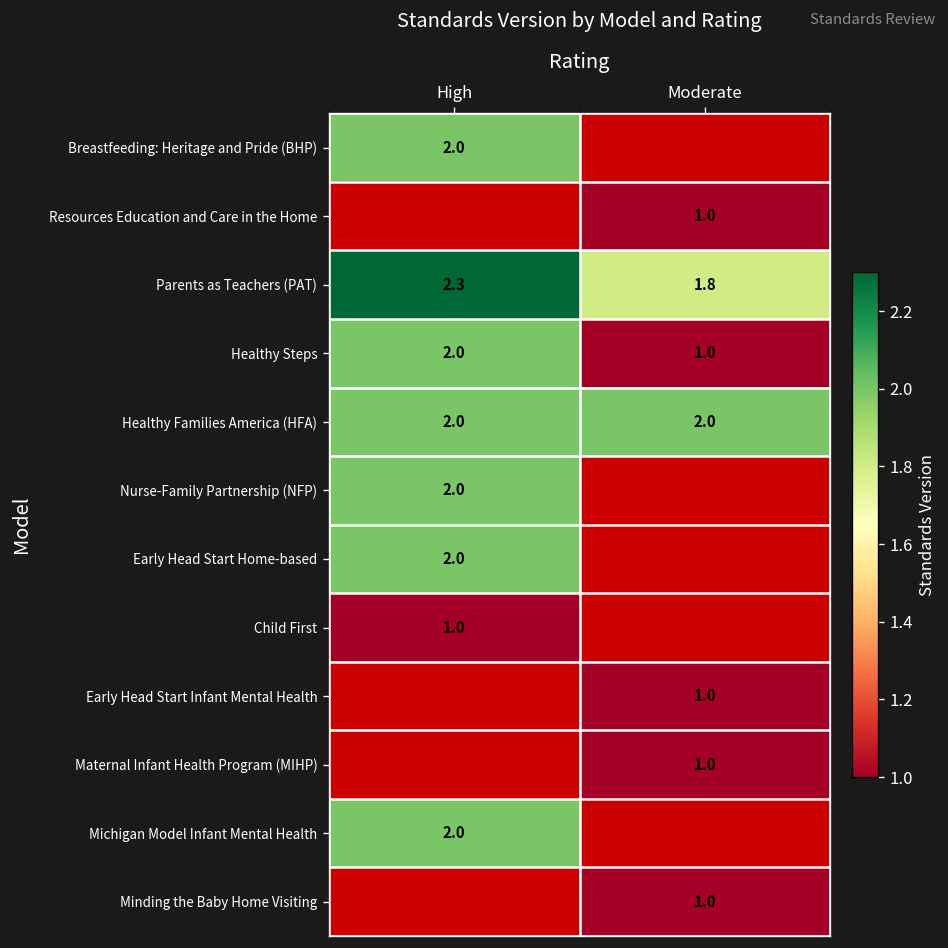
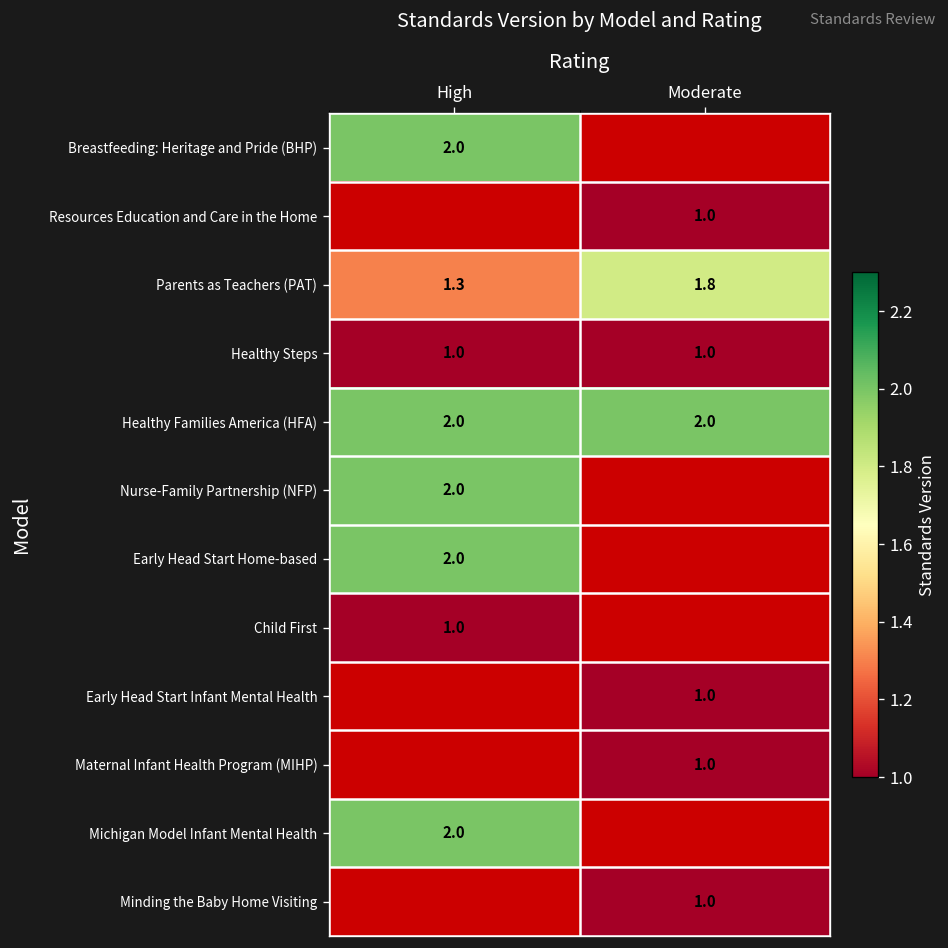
  {
    "Breastfeeding: Heritage and Pride (BHP)": {
      "High": 2.0
    },
    "Resources Education and Care in the Home": {
      "Moderate": 1.0
    },
    "Parents as Teachers (PAT)": {
-     "High": 2.3,
+     "High": 1.3,
      "Moderate": 1.8
    },
    "Healthy Steps": {
-     "High": 2.0,
+     "High": 1.0,
      "Moderate": 1.0
    },
    "Healthy Families America (HFA)": {
      "High": 2.0,
      "Moderate": 2.0
    },
    "Nurse-Family Partnership (NFP)": {
      "High": 2.0
    },
    "Early Head Start Home-based": {
      "High": 2.0
    },
    "Child First": {
      "High": 1.0
    },
    "Early Head Start Infant Mental Health": {
      "Moderate": 1.0
    },
    "Maternal Infant Health Program (MIHP)": {
      "Moderate": 1.0
    },
    "Michigan Model Infant Mental Health": {
      "High": 2.0
    },
    "Minding the Baby Home Visiting": {
      "Moderate": 1.0
    }
  }
